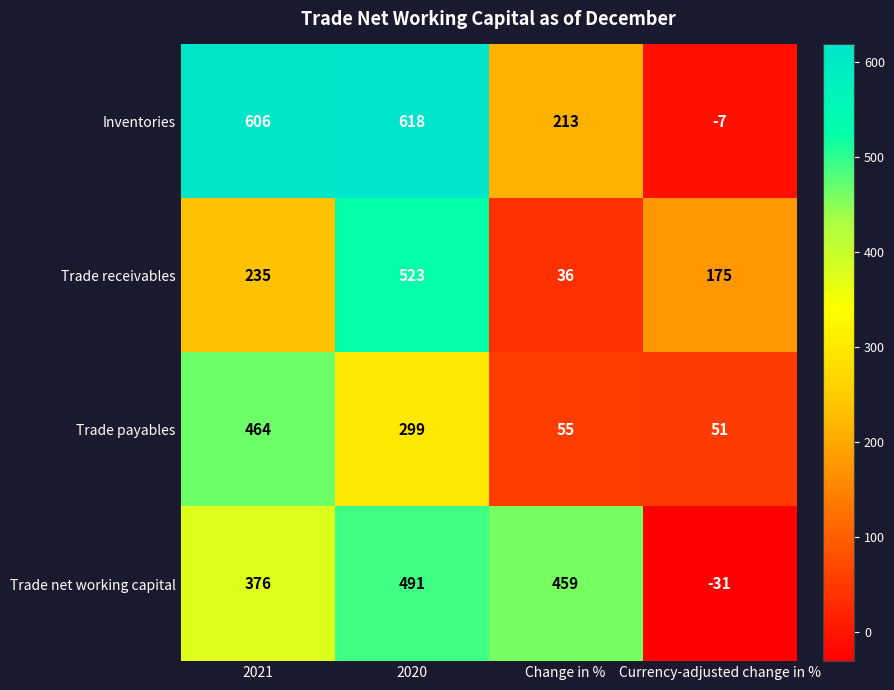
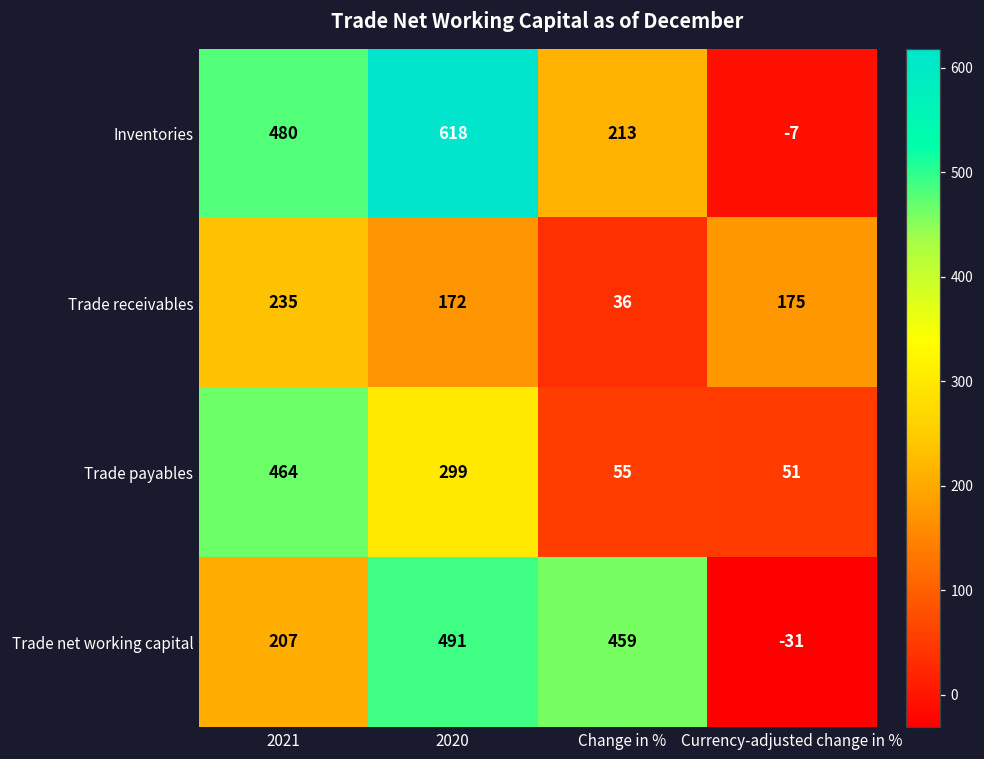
  {
    "Inventories": {
-     "2021": 606,
+     "2021": 480,
      "2020": 618,
      "Change in %": 213,
      "Currency-adjusted change in %": -7
    },
    "Trade receivables": {
      "2021": 235,
-     "2020": 523,
+     "2020": 172,
      "Change in %": 36,
      "Currency-adjusted change in %": 175
    },
    "Trade payables": {
      "2021": 464,
      "2020": 299,
      "Change in %": 55,
      "Currency-adjusted change in %": 51
    },
    "Trade net working capital": {
-     "2021": 376,
+     "2021": 207,
      "2020": 491,
      "Change in %": 459,
      "Currency-adjusted change in %": -31
    }
  }
